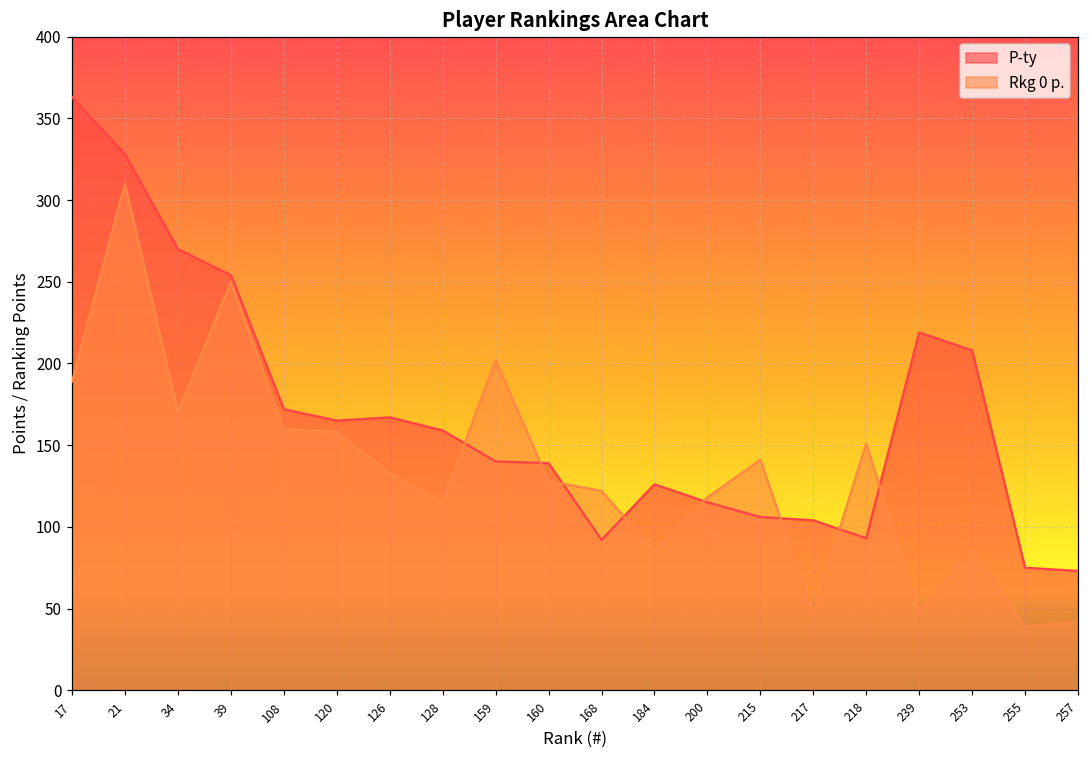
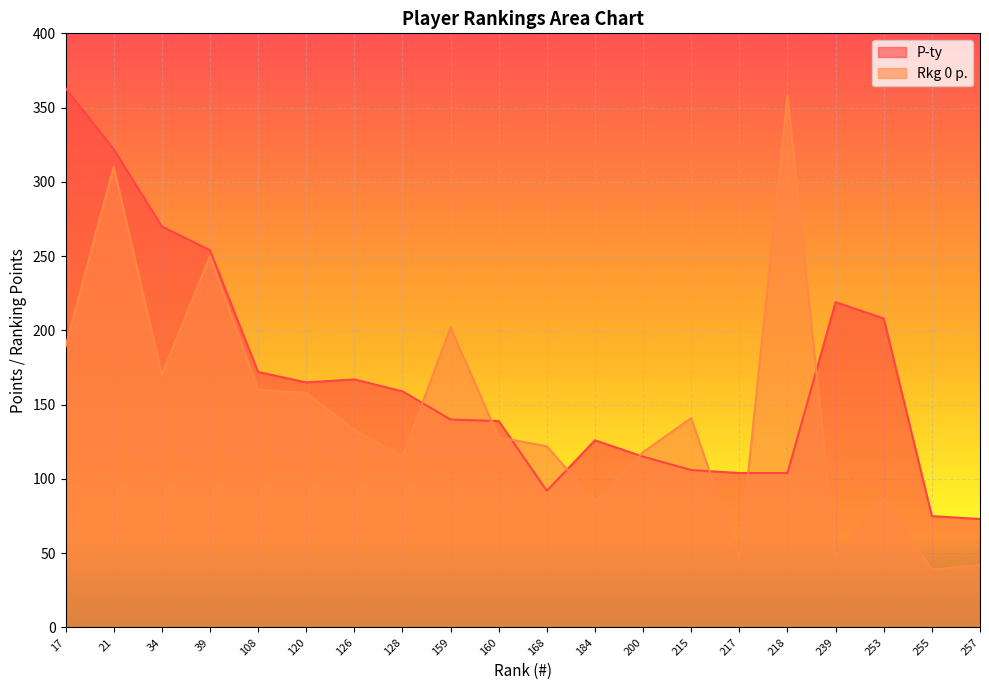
  {
    "P-ty": {
      "17": 363,
-     "21": 328,
+     "21": 322,
      "34": 270,
      "39": 254,
      "108": 172,
      "120": 165,
      "126": 167,
      "128": 159,
      "159": 140,
      "160": 139,
      "168": 92,
      "184": 126,
      "200": 115,
      "215": 106,
      "217": 104,
-     "218": 93,
+     "218": 104,
      "239": 219,
      "253": 208,
      "255": 75,
      "257": 73
    },
    "Rkg 0 p.": {
      "17": 189,
      "21": 310,
      "34": 170,
      "39": 250,
      "108": 160,
      "120": 158,
      "126": 133,
      "128": 115,
      "159": 202,
      "160": 128,
      "168": 122,
      "184": 85,
      "200": 118,
      "215": 141,
      "217": 47,
-     "218": 151,
+     "218": 358,
      "239": 48,
      "253": 87,
      "255": 39,
      "257": 42
    }
  }
